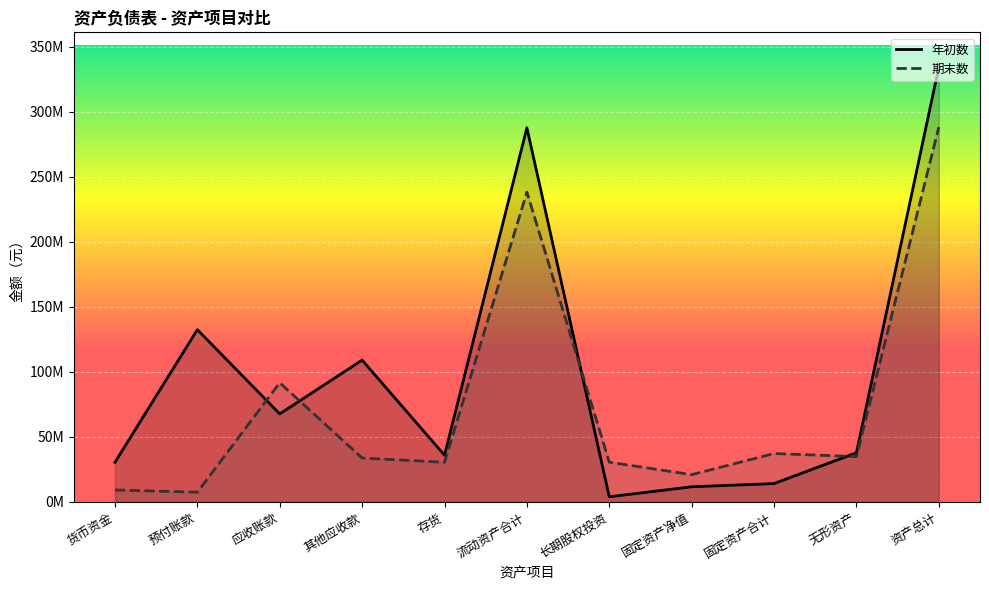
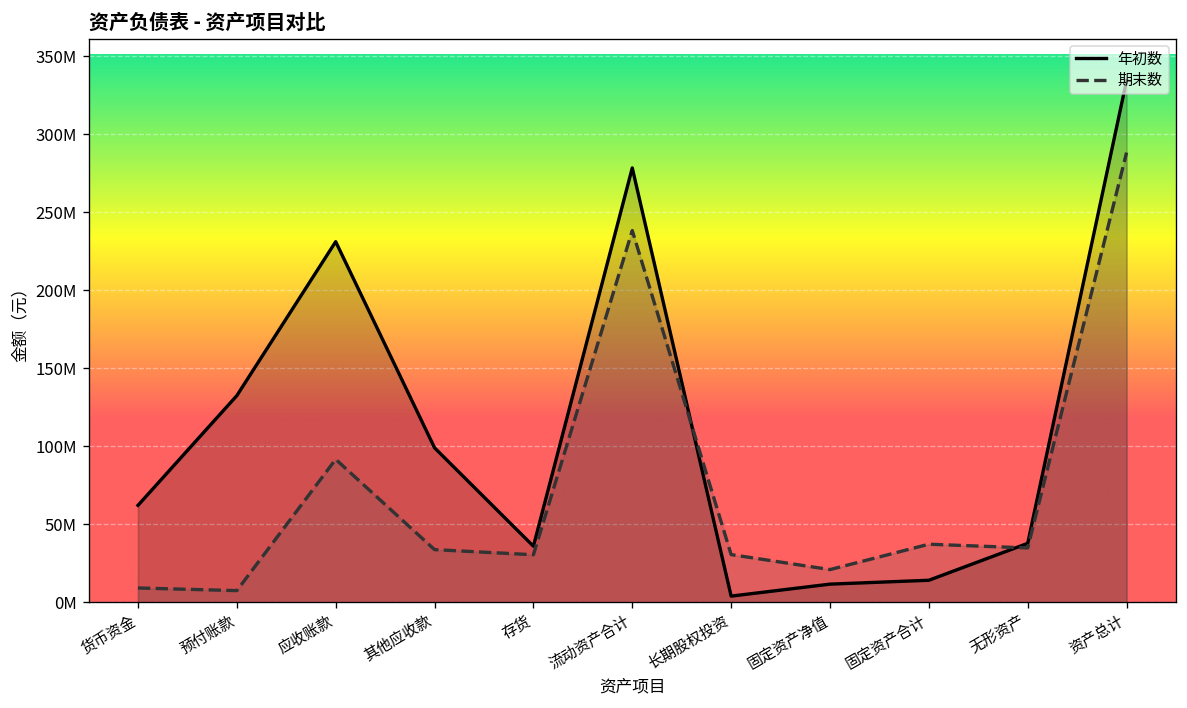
  {
    "年初数": {
-     "货币资金": 31000000,
+     "货币资金": 62000000,
      "预付账款": 132000000,
-     "应收账款": 68000000,
-     "其他应收款": 109000000,
+     "应收账款": 231000000,
+     "其他应收款": 99000000,
      "存货": 36000000,
-     "流动资产合计": 288000000,
+     "流动资产合计": 278000000,
      "长期股权投资": 4000000,
      "固定资产净值": 12000000,
      "固定资产合计": 14000000,
      "无形资产": 38000000
    },
    "期末数": {
      "货币资金": 9000000,
      "预付账款": 8000000,
      "应收账款": 92000000,
      "其他应收款": 34000000,
      "存货": 31000000,
      "流动资产合计": 238000000,
      "长期股权投资": 31000000,
      "固定资产净值": 21000000,
      "固定资产合计": 37000000,
      "无形资产": 35000000,
      "资产总计": 288000000
    }
  }
